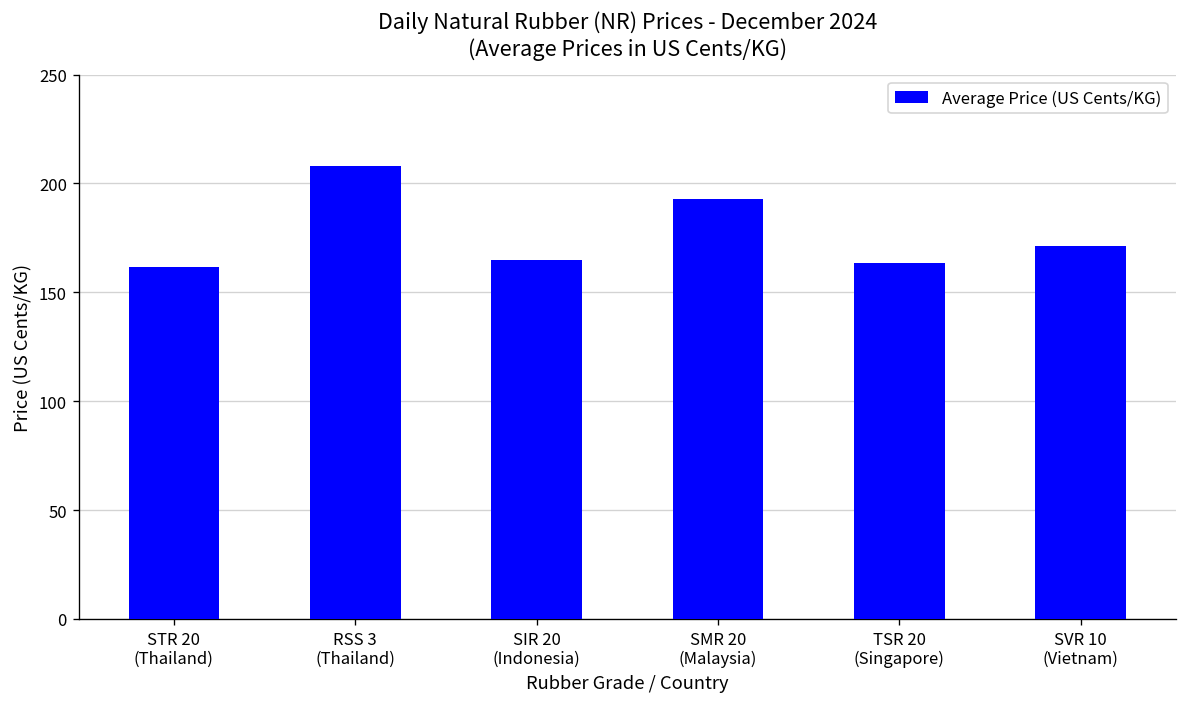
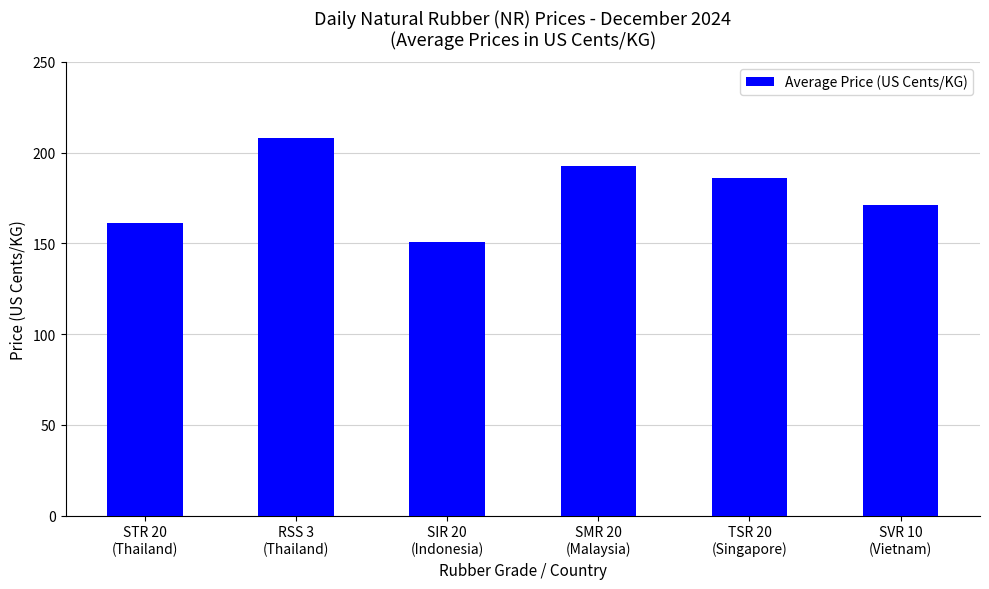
  {
    "STR 20 (Thailand)": 161,
    "RSS 3 (Thailand)": 208,
-   "SIR 20 (Indonesia)": 165,
+   "SIR 20 (Indonesia)": 151,
    "SMR 20 (Malaysia)": 193,
-   "TSR 20 (Singapore)": 164,
+   "TSR 20 (Singapore)": 186,
    "SVR 10 (Vietnam)": 171
  }
